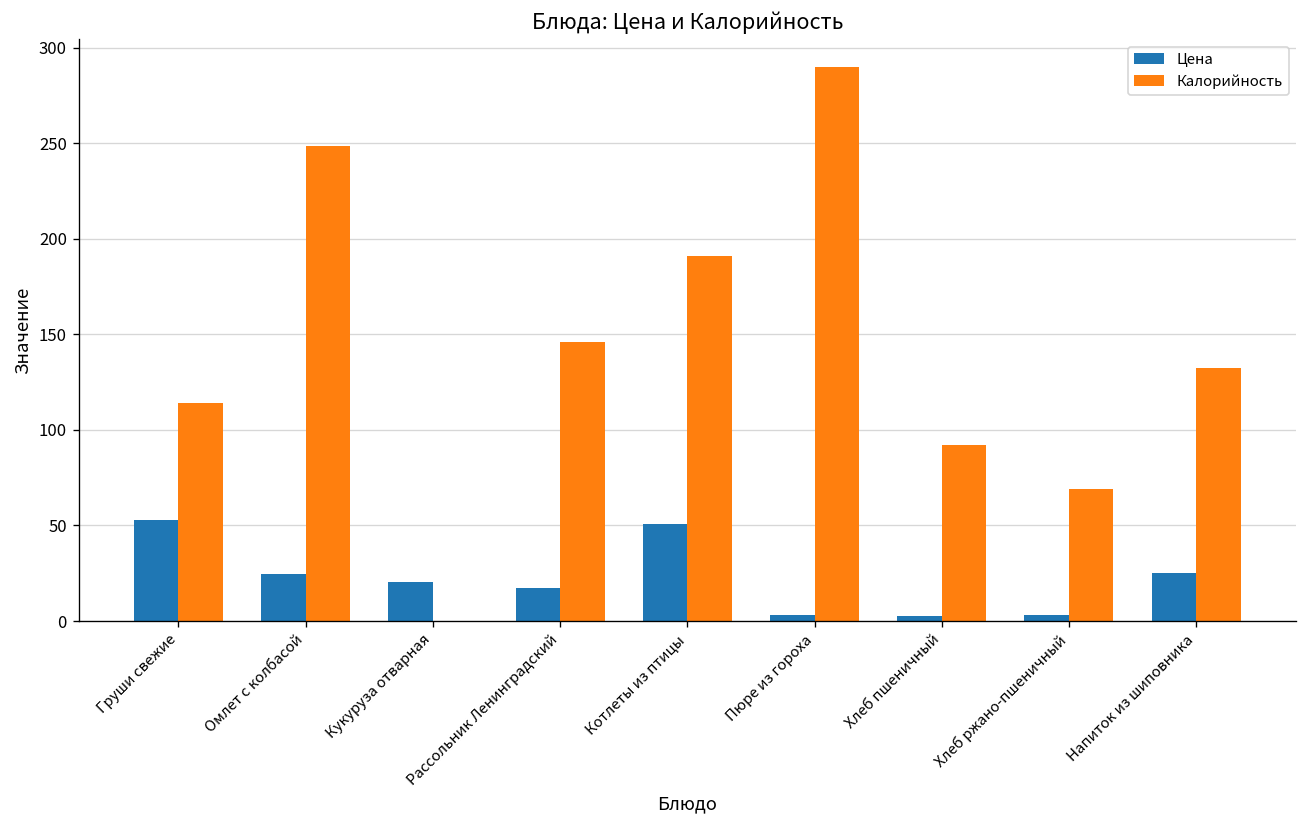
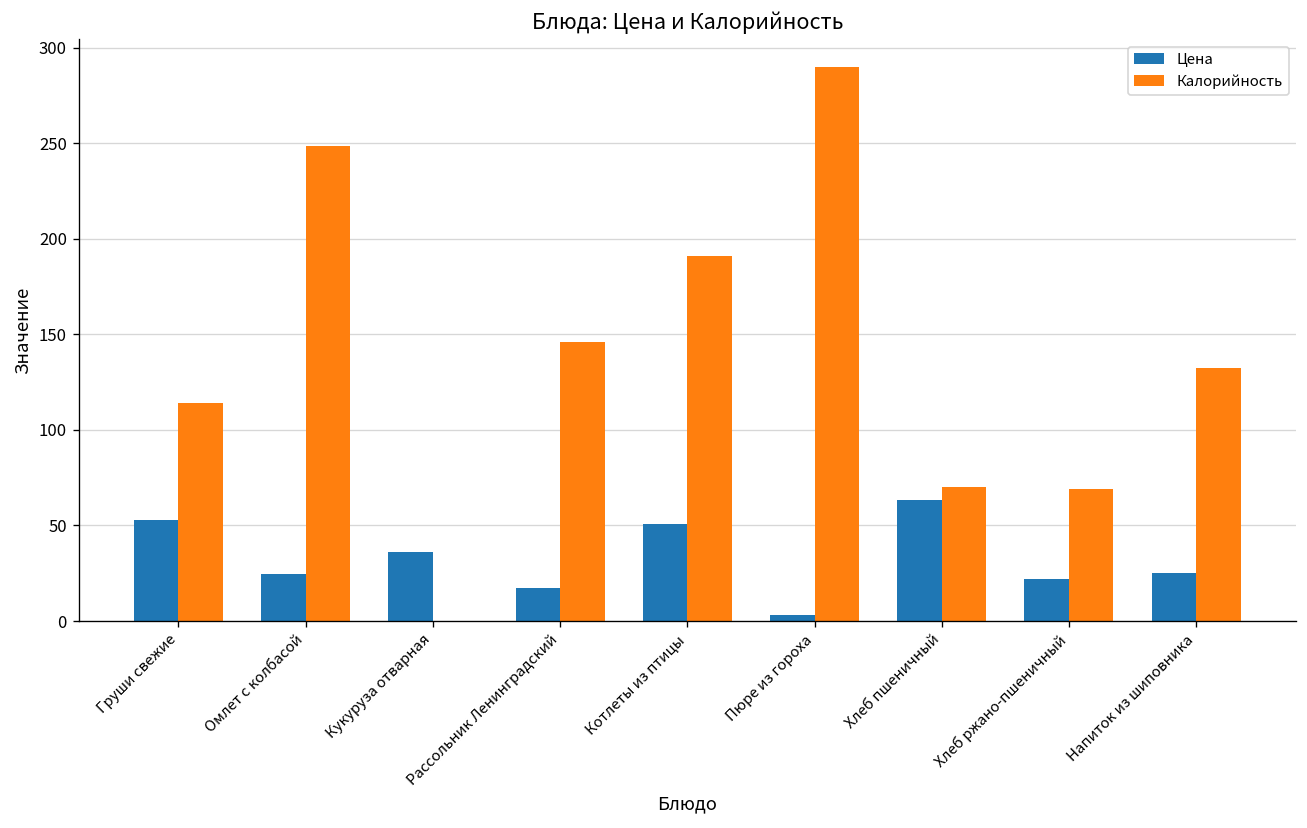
  {
    "Цена": {
      "Груши свежие": 53,
      "Омлет с колбасой": 25,
-     "Кукуруза отварная": 21,
+     "Кукуруза отварная": 36,
      "Рассольник Ленинградский": 17,
      "Котлеты из птицы": 51,
      "Пюре из гороха": 3,
-     "Хлеб пшеничный": 3,
-     "Хлеб ржано-пшеничный": 3,
+     "Хлеб пшеничный": 63,
+     "Хлеб ржано-пшеничный": 22,
      "Напиток из шиповника": 25
    },
    "Калорийность": {
      "Груши свежие": 114,
      "Омлет с колбасой": 248,
      "Кукуруза отварная": 0,
      "Рассольник Ленинградский": 146,
      "Котлеты из птицы": 191,
      "Пюре из гороха": 290,
-     "Хлеб пшеничный": 92,
+     "Хлеб пшеничный": 70,
      "Хлеб ржано-пшеничный": 69,
      "Напиток из шиповника": 133
    }
  }
